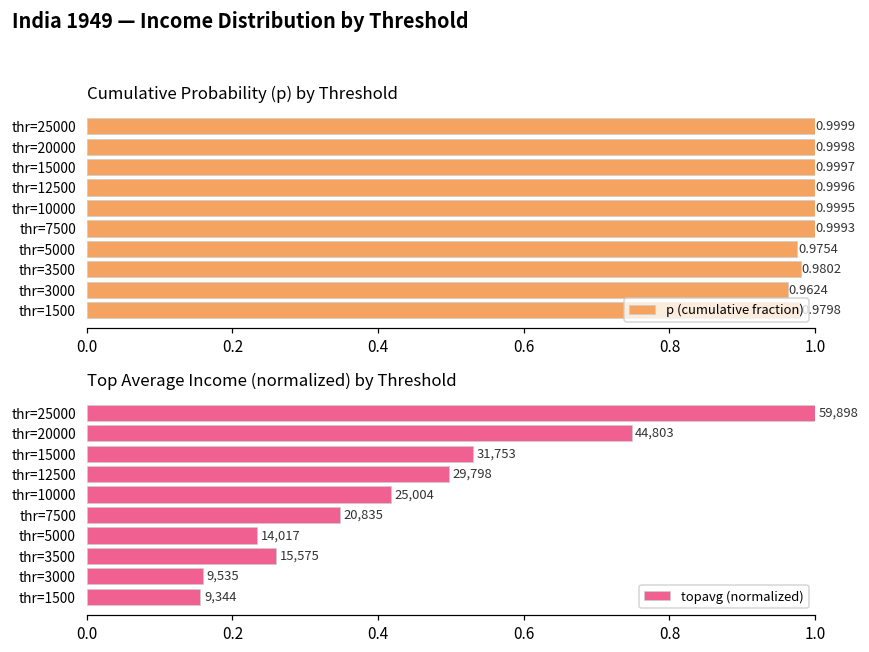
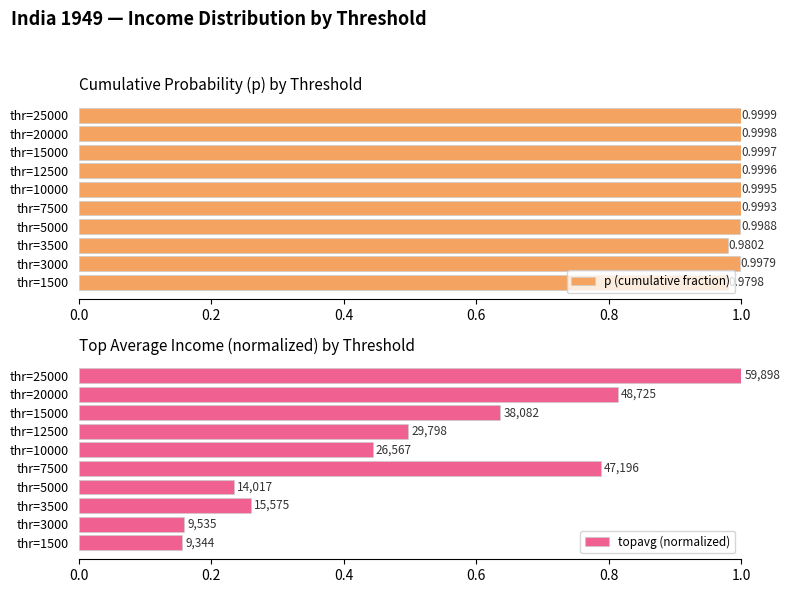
  {
    "Cumulative Probability (p) by Threshold": {
      "thr=25000": "0.9999",
      "thr=20000": "0.9998",
      "thr=15000": "0.9997",
      "thr=12500": "0.9996",
      "thr=10000": "0.9995",
      "thr=7500": "0.9993",
-     "thr=5000": "0.9754",
+     "thr=5000": "0.9988",
      "thr=3500": "0.9802",
-     "thr=3000": "0.9624"
+     "thr=3000": "0.9979"
    },
    "Top Average Income (normalized) by Threshold": {
-     "thr=20000": "44,803",
-     "thr=15000": "31,753",
-     "thr=10000": "25,004",
-     "thr=7500": "20,835"
+     "thr=20000": "48,725",
+     "thr=15000": "38,082",
+     "thr=10000": "26,567",
+     "thr=7500": "47,196"
    }
  }
